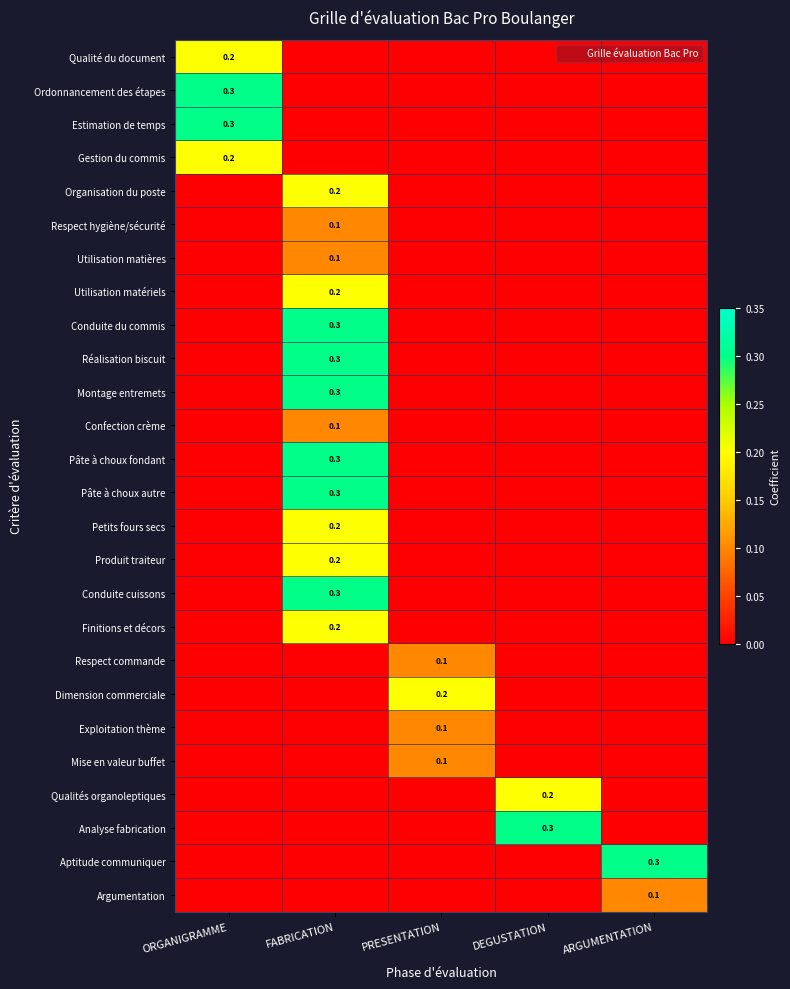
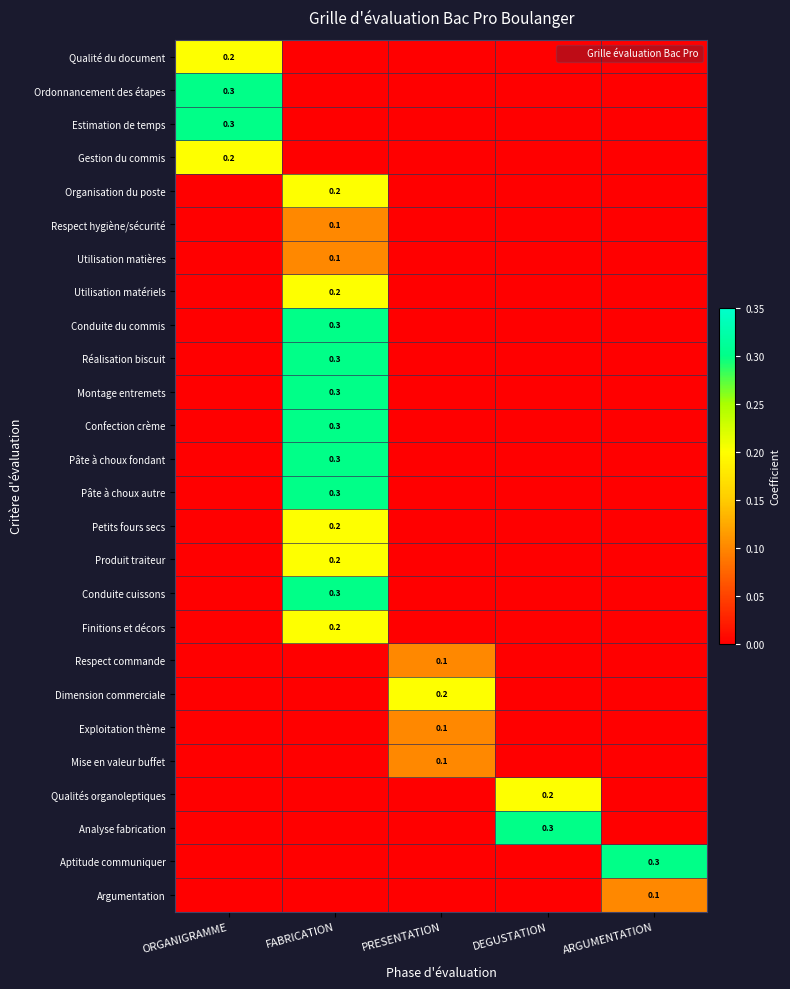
  {
    "Qualité du document": {
      "ORGANIGRAMME": 0.2
    },
    "Ordonnancement des étapes": {
      "ORGANIGRAMME": 0.3
    },
    "Estimation de temps": {
      "ORGANIGRAMME": 0.3
    },
    "Gestion du commis": {
      "ORGANIGRAMME": 0.2
    },
    "Organisation du poste": {
      "FABRICATION": 0.2
    },
    "Respect hygiène/sécurité": {
      "FABRICATION": 0.1
    },
    "Utilisation matières": {
      "FABRICATION": 0.1
    },
    "Utilisation matériels": {
      "FABRICATION": 0.2
    },
    "Conduite du commis": {
      "FABRICATION": 0.3
    },
    "Réalisation biscuit": {
      "FABRICATION": 0.3
    },
    "Montage entremets": {
      "FABRICATION": 0.3
    },
    "Confection crème": {
-     "FABRICATION": 0.1
+     "FABRICATION": 0.3
    },
    "Pâte à choux fondant": {
      "FABRICATION": 0.3
    },
    "Pâte à choux autre": {
      "FABRICATION": 0.3
    },
    "Petits fours secs": {
      "FABRICATION": 0.2
    },
    "Produit traiteur": {
      "FABRICATION": 0.2
    },
    "Conduite cuissons": {
      "FABRICATION": 0.3
    },
    "Finitions et décors": {
      "FABRICATION": 0.2
    },
    "Respect commande": {
      "PRESENTATION": 0.1
    },
    "Dimension commerciale": {
      "PRESENTATION": 0.2
    },
    "Exploitation thème": {
      "PRESENTATION": 0.1
    },
    "Mise en valeur buffet": {
      "PRESENTATION": 0.1
    },
    "Qualités organoleptiques": {
      "DEGUSTATION": 0.2
    },
    "Analyse fabrication": {
      "DEGUSTATION": 0.3
    },
    "Aptitude communiquer": {
      "ARGUMENTATION": 0.3
    },
    "Argumentation": {
      "ARGUMENTATION": 0.1
    }
  }
